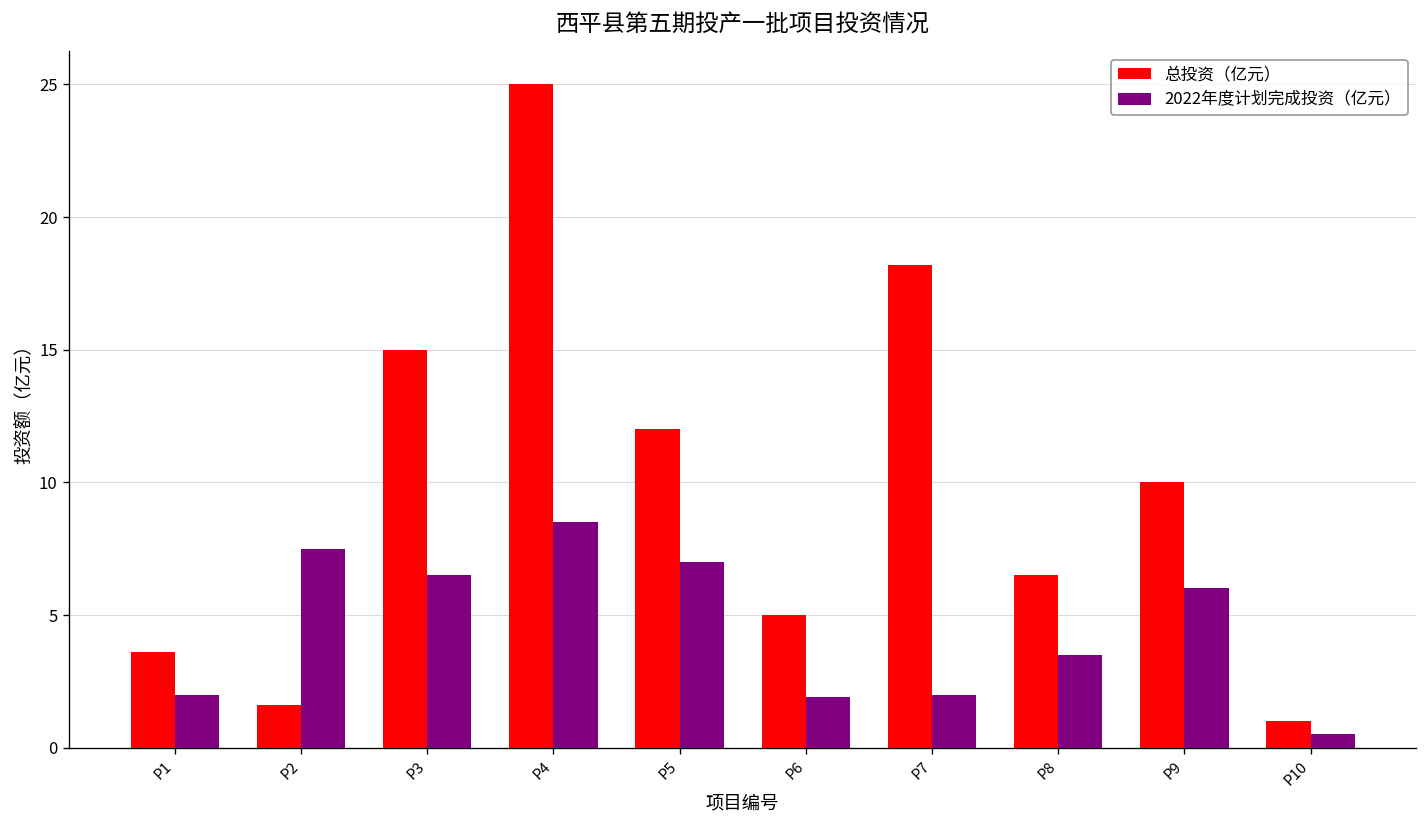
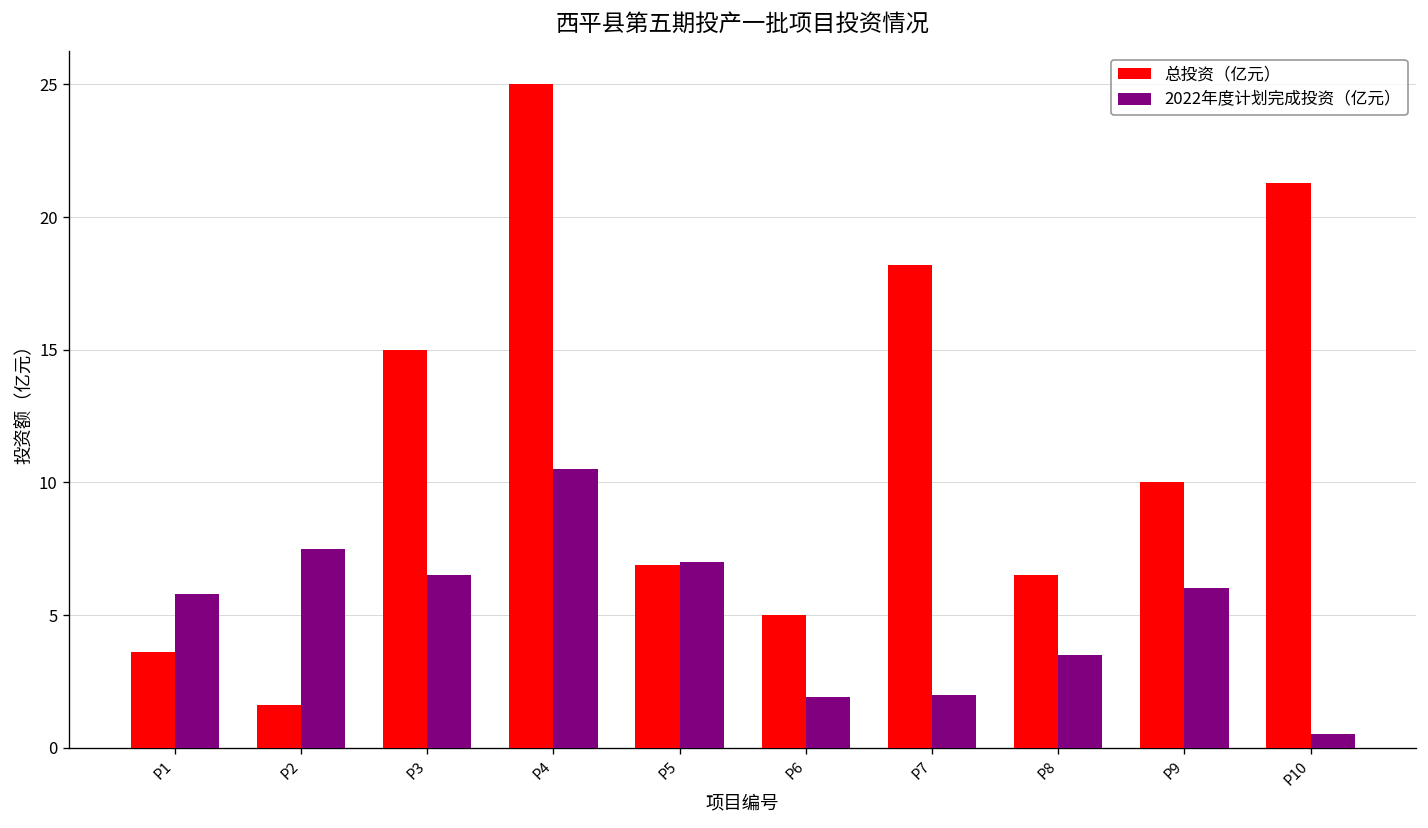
  {
    "总投资（亿元）": {
      "P1": 3.6,
      "P2": 1.6,
      "P3": 15.0,
      "P4": 25.0,
-     "P5": 12.0,
+     "P5": 6.9,
      "P6": 5.0,
      "P7": 18.2,
      "P8": 6.5,
      "P9": 10.0,
-     "P10": 1.0
+     "P10": 21.3
    },
    "2022年度计划完成投资（亿元）": {
-     "P1": 2.0,
+     "P1": 5.8,
      "P2": 7.5,
      "P3": 6.5,
-     "P4": 8.5,
+     "P4": 10.5,
      "P5": 7.0,
      "P6": 1.9,
      "P7": 2.0,
      "P8": 3.5,
      "P9": 6.0,
      "P10": 0.5
    }
  }
